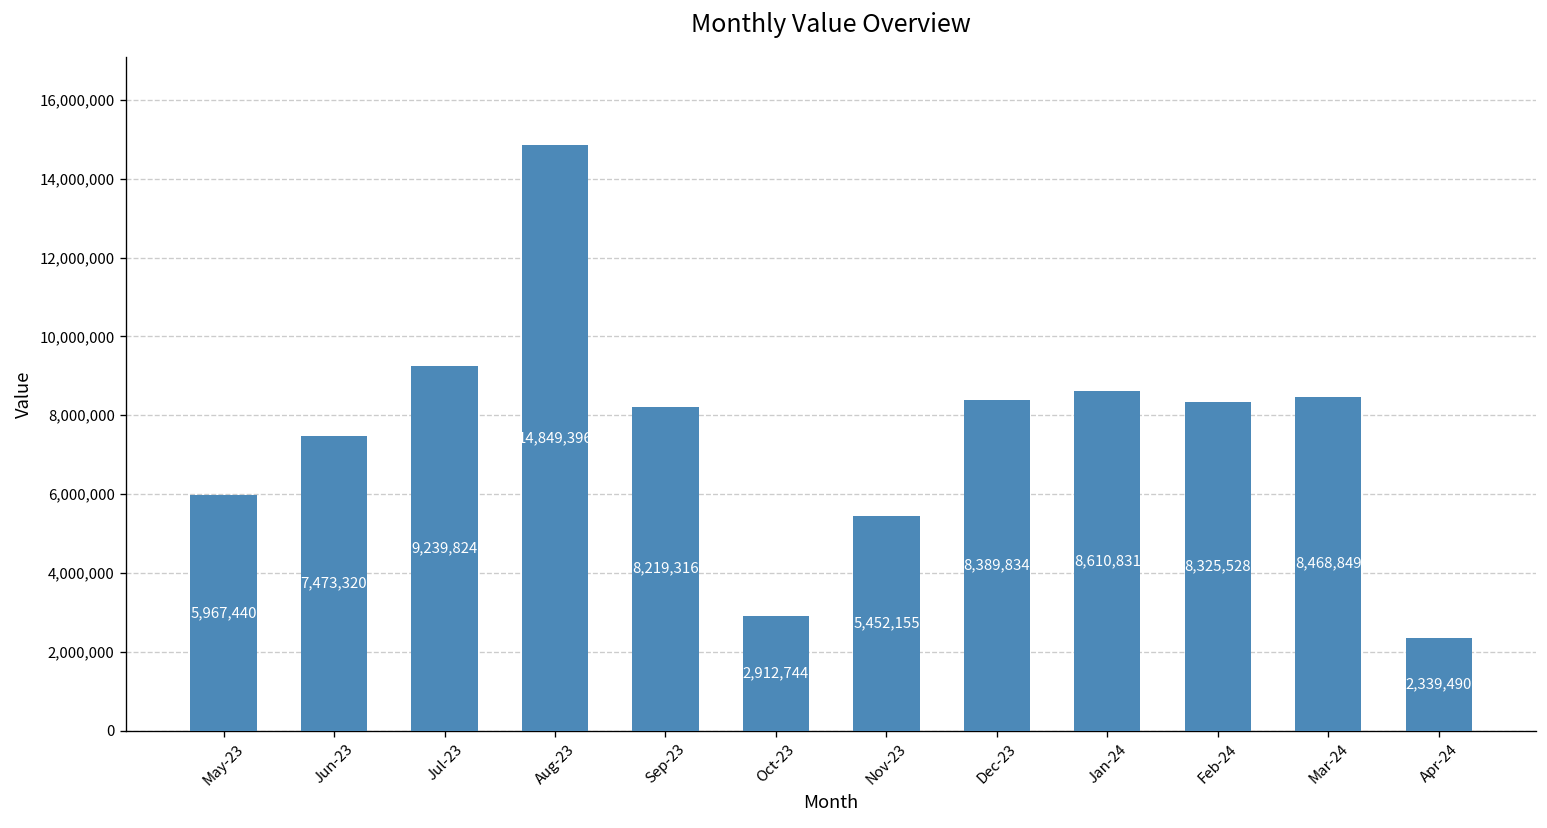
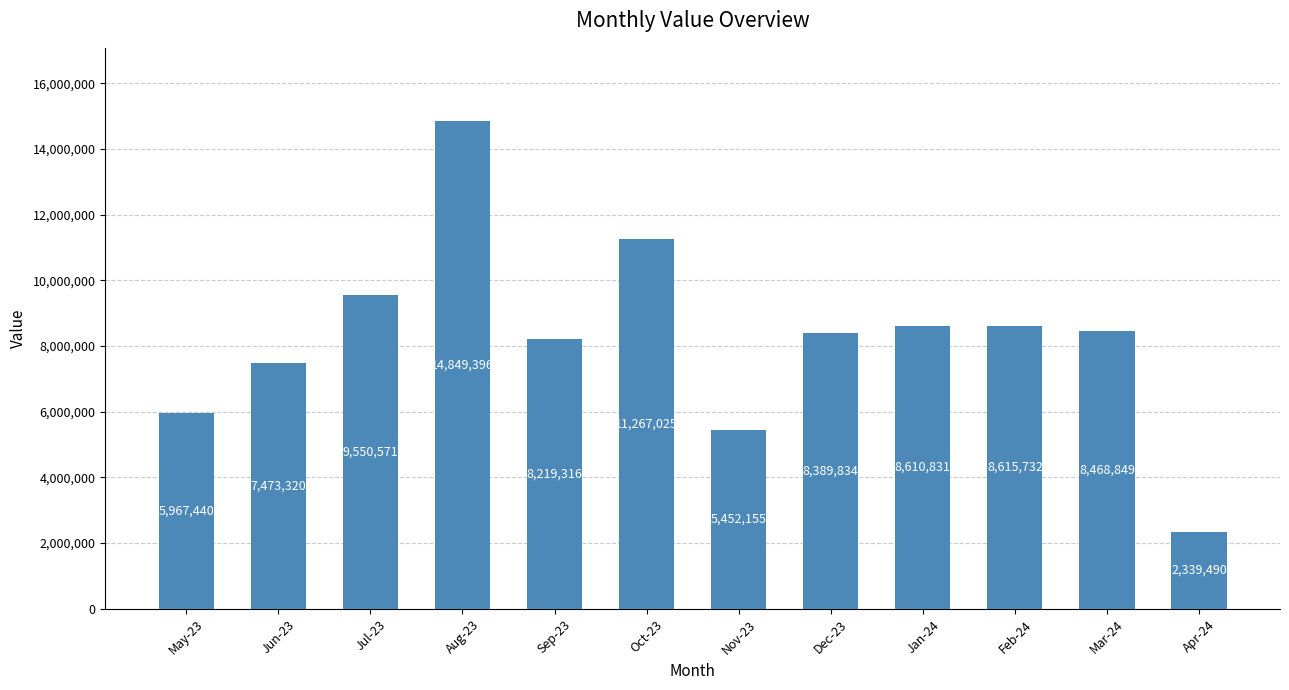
  {
    "May-23": "5,967,440",
    "Jun-23": "7,473,320",
-   "Jul-23": "9,239,824",
+   "Jul-23": "9,550,571",
    "Aug-23": "14,849,396",
    "Sep-23": "8,219,316",
-   "Oct-23": "2,912,744",
+   "Oct-23": "11,267,025",
    "Nov-23": "5,452,155",
    "Dec-23": "8,389,834",
    "Jan-24": "8,610,831",
-   "Feb-24": "8,325,528",
+   "Feb-24": "8,615,732",
    "Mar-24": "8,468,849",
    "Apr-24": "2,339,490"
  }
